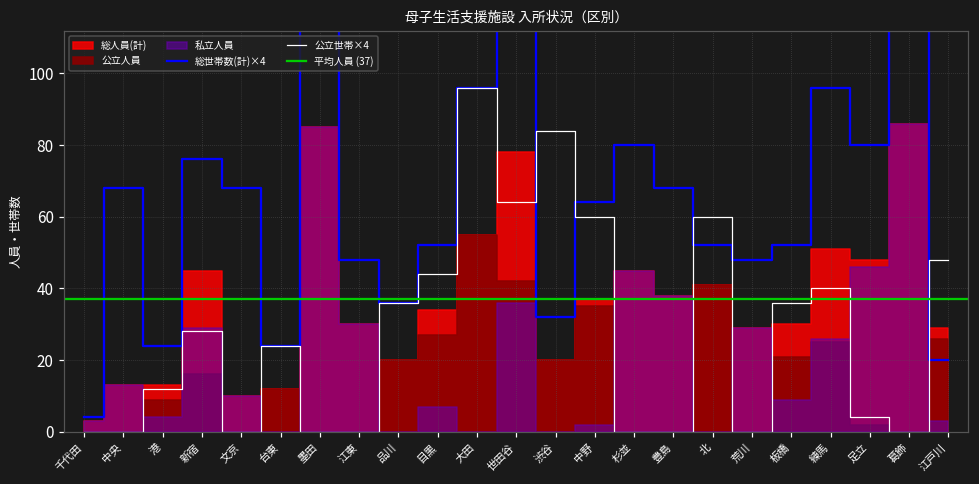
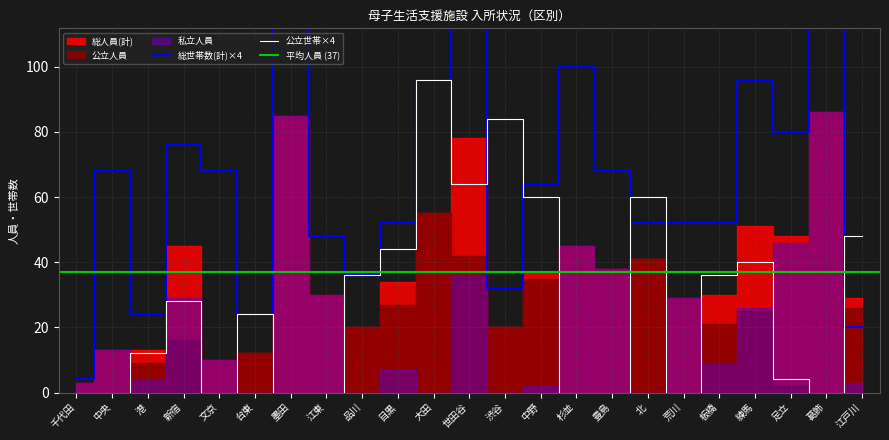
  {
    "総世帯数(計)×4": {
      "千代田": 4,
      "中央": 68,
      "港": 24,
      "新宿": 76,
      "文京": 68,
      "江東": 48,
      "目黒": 52,
      "渋谷": 32,
      "中野": 64,
-     "杉並": 80,
+     "杉並": 100,
      "豊島": 68,
      "北": 52,
-     "荒川": 48,
+     "荒川": 52,
      "板橋": 52,
      "練馬": 96,
      "足立": 80,
      "江戸川": 20
    },
    "公立世帯×4": {
      "中央": 0,
      "港": 12,
      "新宿": 28,
      "文京": 0,
      "墨田": 0,
      "江東": 0,
      "目黒": 44,
      "世田谷": 64,
      "渋谷": 84,
      "中野": 60,
      "杉並": 0,
      "豊島": 0,
      "北": 60,
      "荒川": 0,
      "板橋": 36,
      "練馬": 40,
      "足立": 4,
      "葛飾": 0,
      "江戸川": 48
    }
  }
